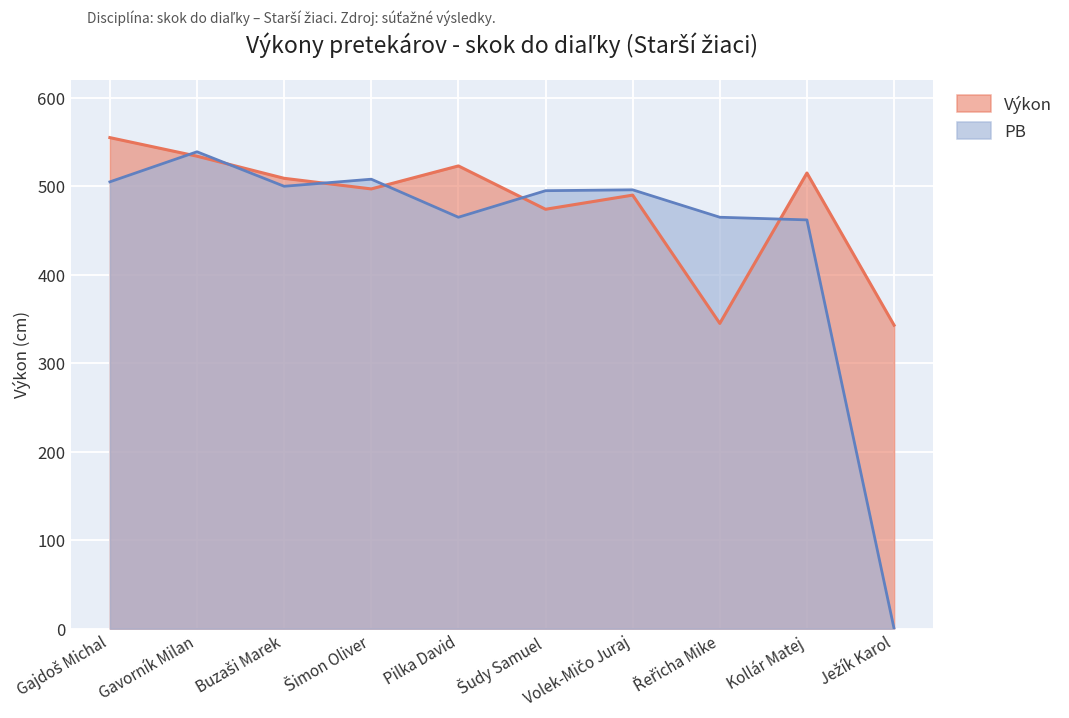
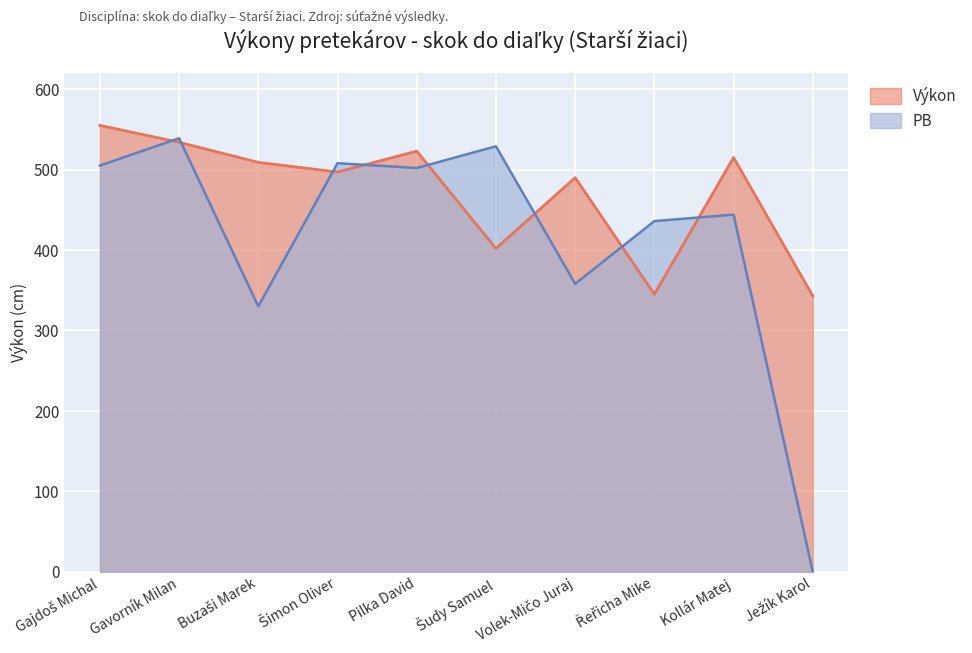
  {
    "Výkon": {
      "Gajdoš Michal": 560,
      "Gavorník Milan": 530,
      "Buzaši Marek": 510,
      "Šimon Oliver": 500,
      "Pilka David": 520,
-     "Šudy Samuel": 470,
+     "Šudy Samuel": 400,
      "Volek-Mičo Juraj": 490,
      "Řeřicha Mike": 350,
      "Kollár Matej": 520,
      "Ježík Karol": 340
    },
    "PB": {
      "Gajdoš Michal": 510,
      "Gavorník Milan": 540,
-     "Buzaši Marek": 500,
+     "Buzaši Marek": 330,
      "Šimon Oliver": 510,
-     "Pilka David": 470,
-     "Šudy Samuel": 500,
-     "Volek-Mičo Juraj": 500,
-     "Řeřicha Mike": 470,
-     "Kollár Matej": 460,
+     "Pilka David": 500,
+     "Šudy Samuel": 530,
+     "Volek-Mičo Juraj": 360,
+     "Řeřicha Mike": 440,
+     "Kollár Matej": 440,
      "Ježík Karol": 0
    }
  }
